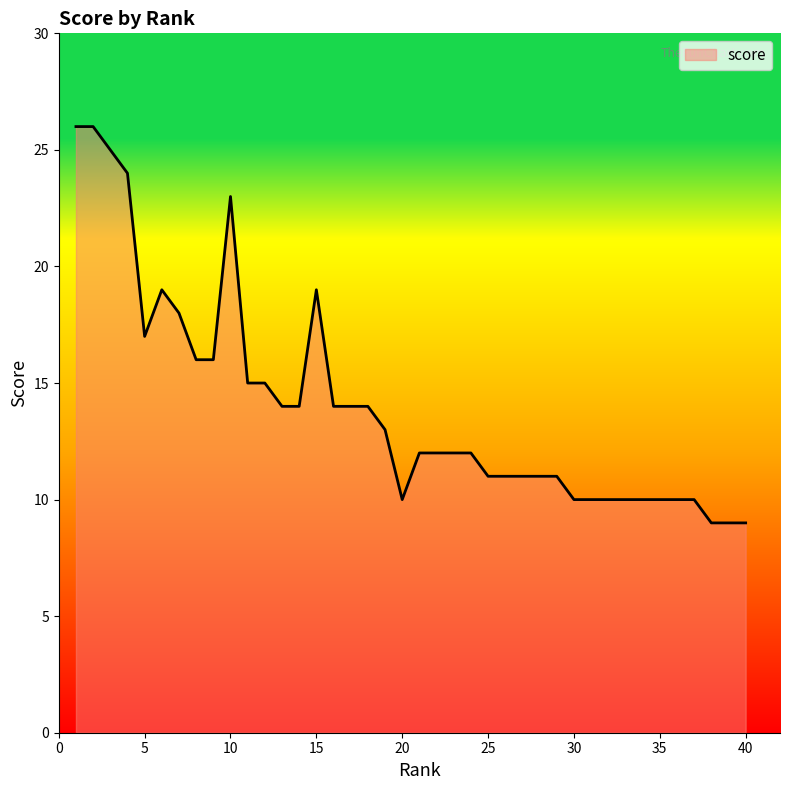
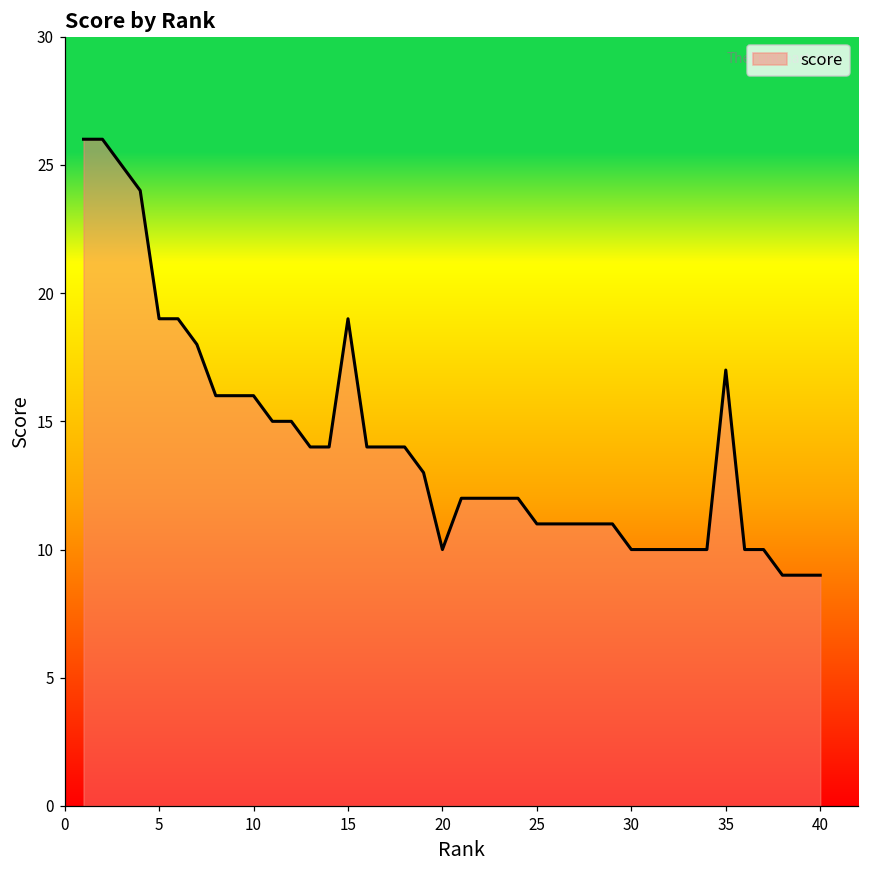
  {
-   "5": 17,
-   "10": 23,
+   "5": 19,
+   "10": 16,
    "15": 19,
    "20": 10,
    "25": 11,
    "30": 10,
-   "35": 10,
+   "35": 17,
    "40": 9
  }
